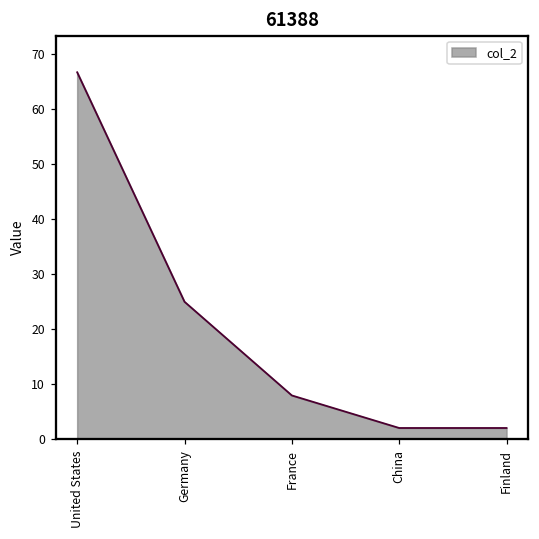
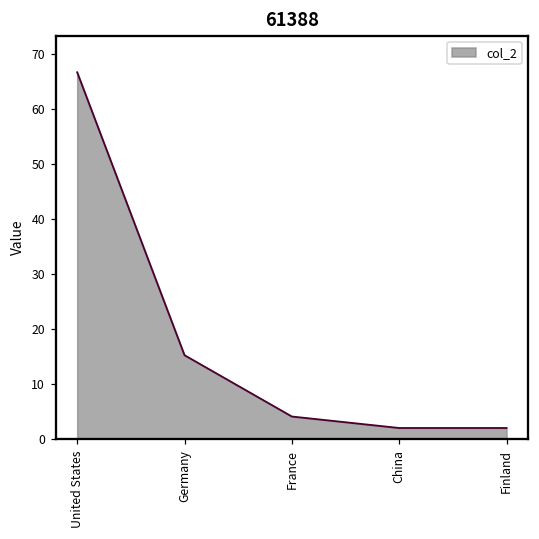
  {
    "United States": 67,
-   "Germany": 25,
-   "France": 8,
+   "Germany": 15,
+   "France": 4,
    "China": 2,
    "Finland": 2
  }
